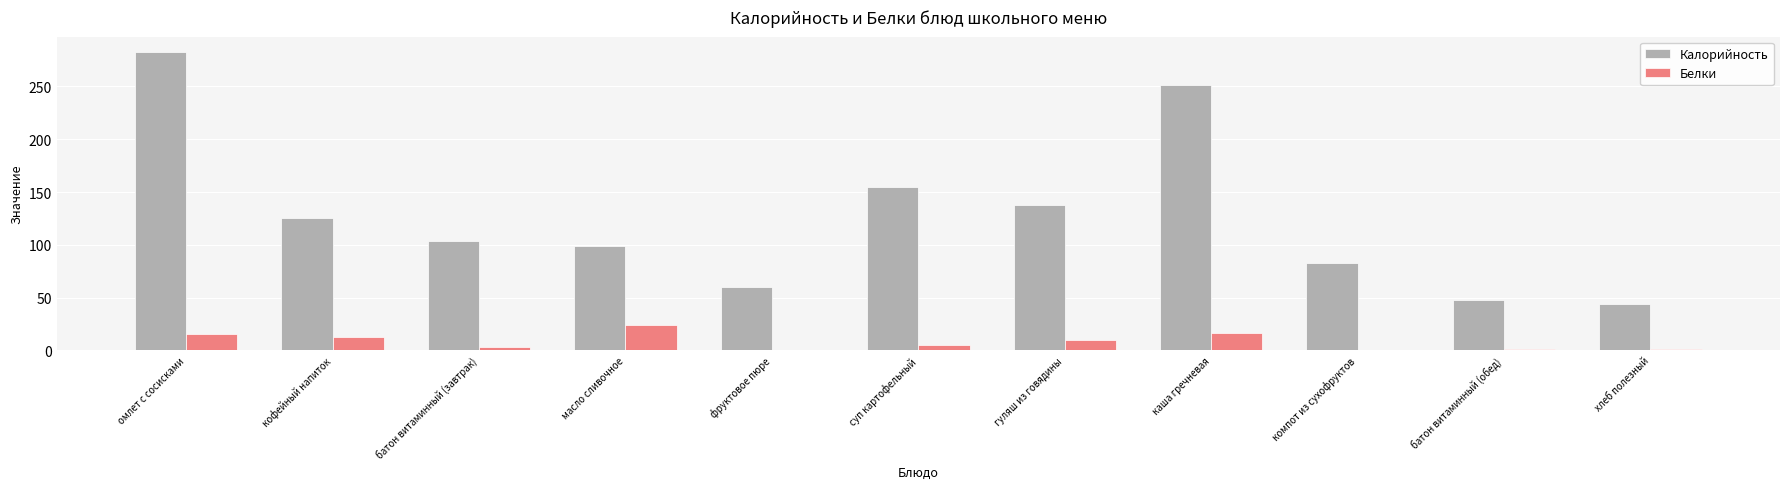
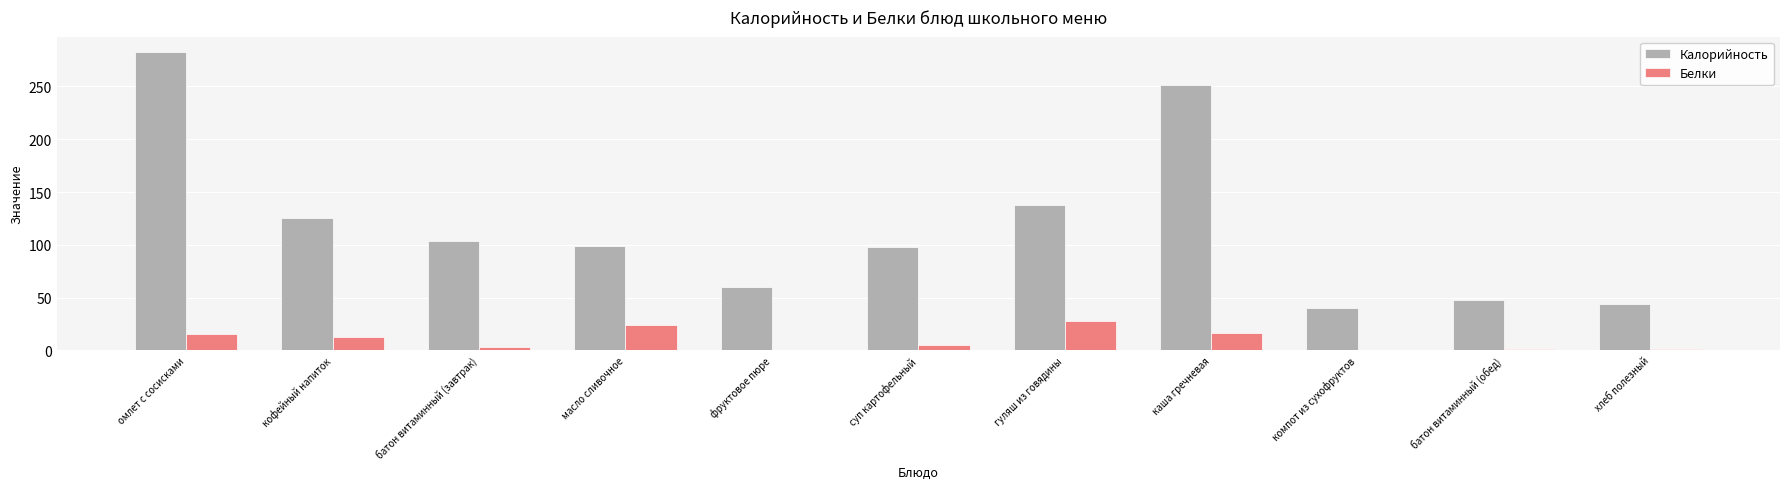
  {
    "Калорийность": {
      "омлет с сосисками": 283,
      "кофейный напиток": 125,
      "батон витаминный (завтрак)": 104,
      "масло сливочное": 99,
      "фруктовое пюре": 60,
-     "суп картофельный": 155,
+     "суп картофельный": 98,
      "гуляш из говядины": 138,
      "каша гречневая": 251,
-     "компот из сухофруктов": 83,
+     "компот из сухофруктов": 40,
      "батон витаминный (обед)": 48,
      "хлеб полезный": 44
    },
    "Белки": {
      "омлет с сосисками": 15,
      "кофейный напиток": 13,
      "батон витаминный (завтрак)": 3,
      "масло сливочное": 24,
      "фруктовое пюре": 0,
      "суп картофельный": 6,
-     "гуляш из говядины": 10,
+     "гуляш из говядины": 28,
      "каша гречневая": 17
    }
  }
